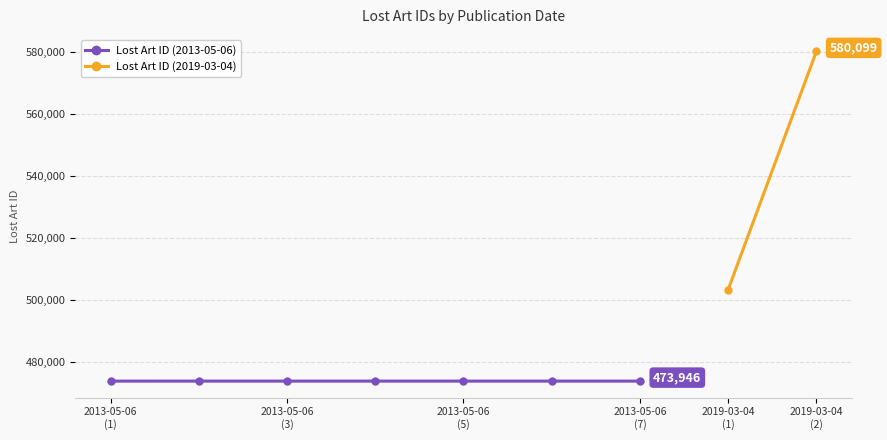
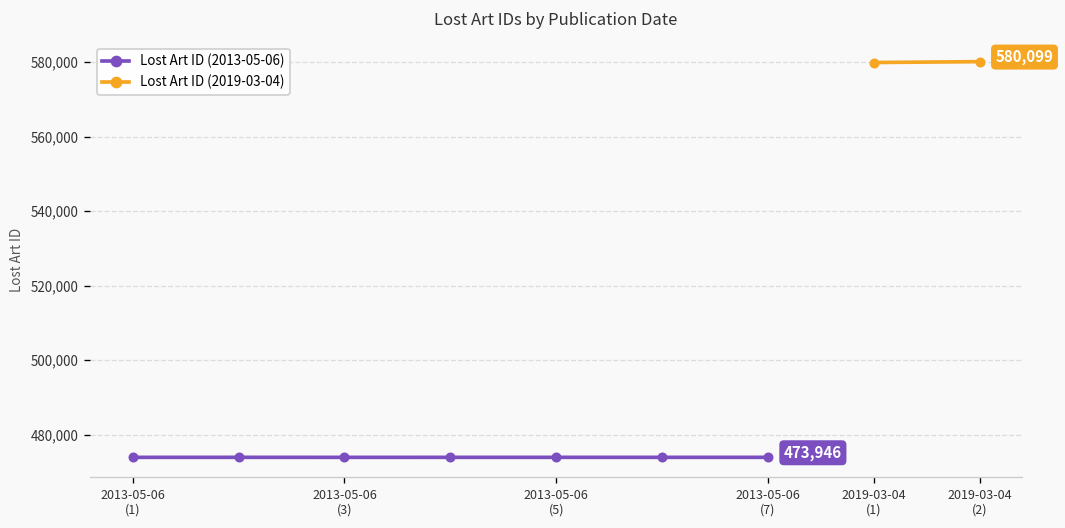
  {
    "Lost Art ID (2013-05-06)": {
      "2013-05-06 (1)": "474,000",
      "2013-05-06 (3)": "474,000",
      "2013-05-06 (5)": "474,000"
    },
    "Lost Art ID (2019-03-04)": {
-     "2019-03-04 (1)": "503,000"
+     "2019-03-04 (1)": "580,000"
    }
  }
